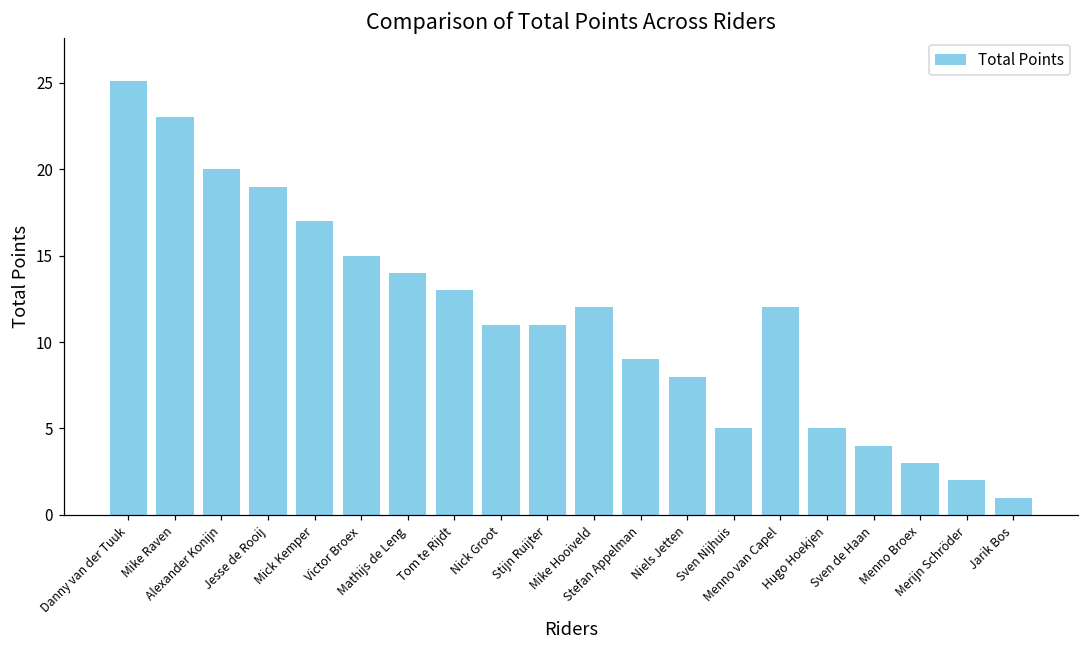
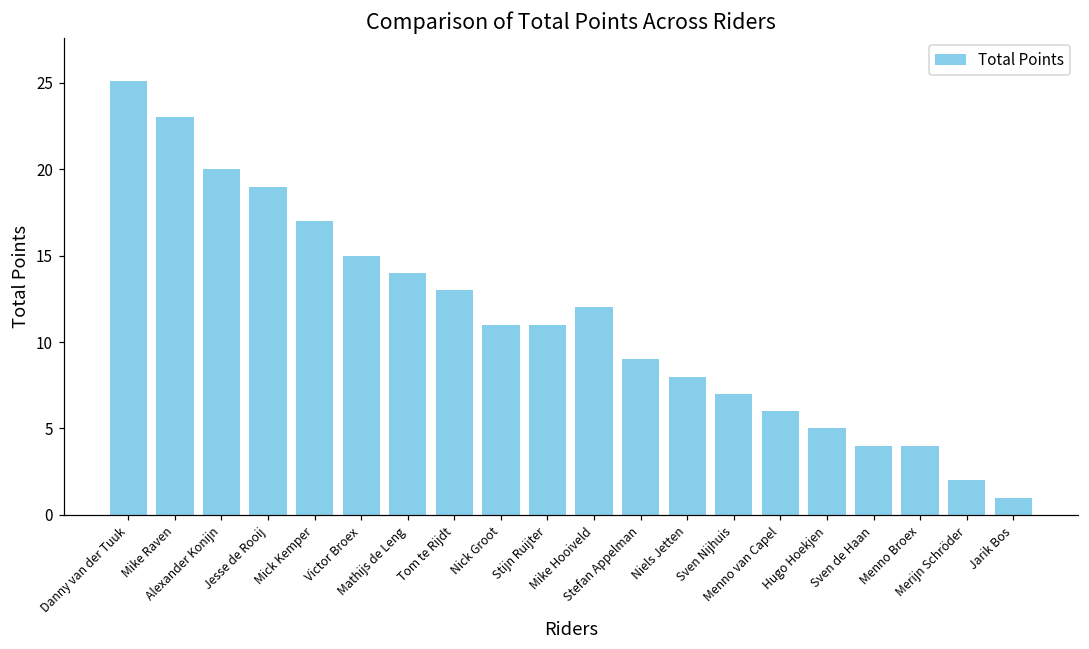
  {
    "Danny van der Tuuk": 25,
    "Mike Raven": 23,
    "Alexander Konijn": 20,
    "Jesse de Rooij": 19,
    "Mick Kemper": 17,
    "Victor Broex": 15,
    "Mathijs de Leng": 14,
    "Tom te Rijdt": 13,
    "Nick Groot": 11,
    "Stijn Ruijter": 11,
    "Mike Hooiveld": 12,
    "Stefan Appelman": 9,
    "Niels Jetten": 8,
-   "Sven Nijhuis": 5,
-   "Menno van Capel": 12,
+   "Sven Nijhuis": 7,
+   "Menno van Capel": 6,
    "Hugo Hoekjen": 5,
    "Sven de Haan": 4,
-   "Menno Broex": 3,
+   "Menno Broex": 4,
    "Merijn Schröder": 2,
    "Jarik Bos": 1
  }
